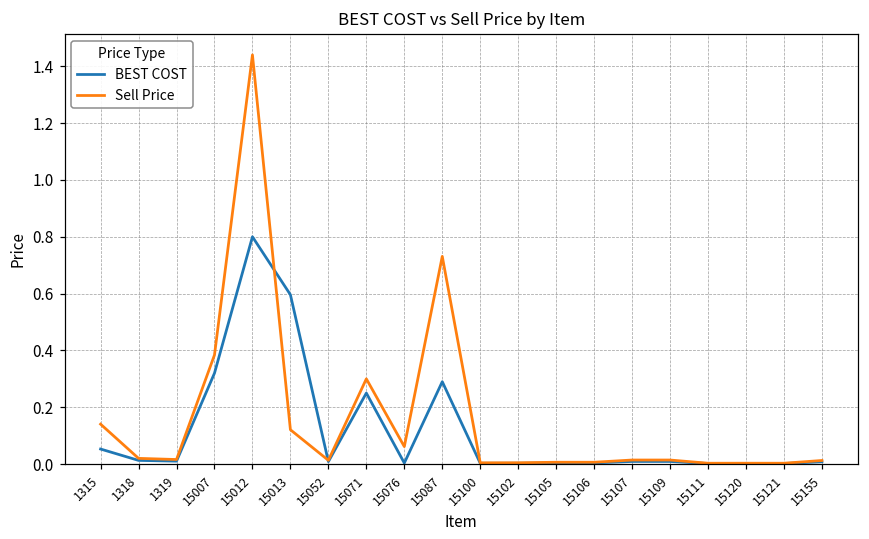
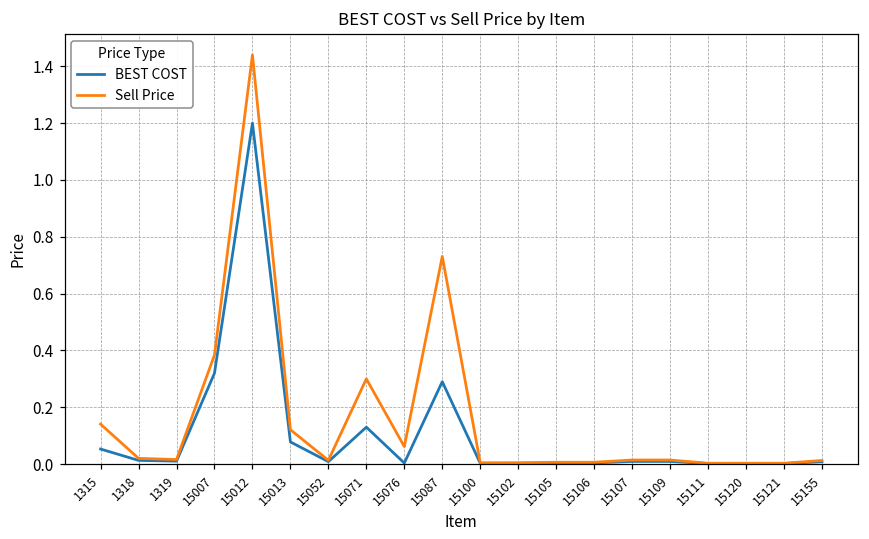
  {
    "BEST COST": {
      "1315": 0.05,
      "15007": 0.32,
-     "15012": 0.8,
-     "15013": 0.60,
-     "15071": 0.25,
+     "15012": 1.2,
+     "15013": 0.08,
+     "15071": 0.13,
      "15076": 0.00,
      "15087": 0.29
    },
    "Sell Price": {
      "1315": 0.14,
      "15007": 0.38,
      "15012": 1.44,
      "15013": 0.12,
      "15071": 0.30,
      "15076": 0.06,
      "15087": 0.73
    }
  }
